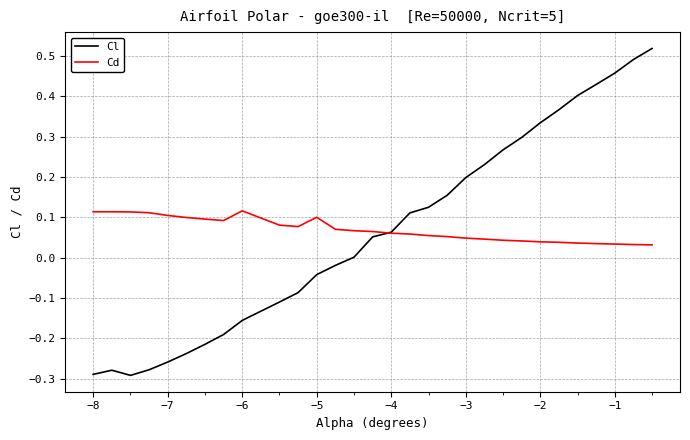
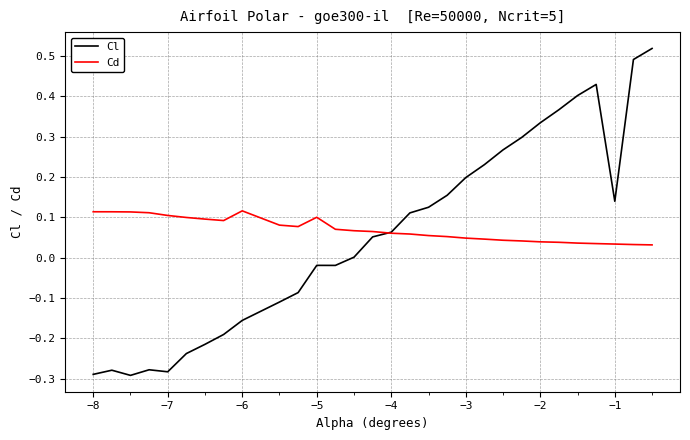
  {
    "Cl": {
      "−8": -0.29,
-     "−7": -0.26,
+     "−7": -0.28,
      "−6": -0.16,
-     "−5": -0.04,
+     "−5": -0.02,
      "−3": 0.20,
      "−2": 0.33,
-     "−1": 0.46
+     "−1": 0.14
    },
    "Cd": {
      "−8": 0.11,
      "−7": 0.10,
      "−6": 0.12,
      "−5": 0.10,
      "−3": 0.05,
      "−2": 0.04,
      "−1": 0.03
    }
  }
